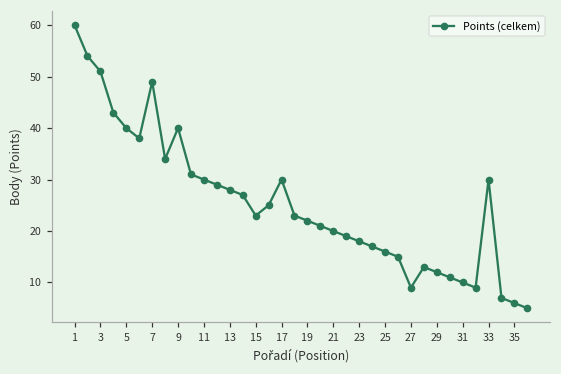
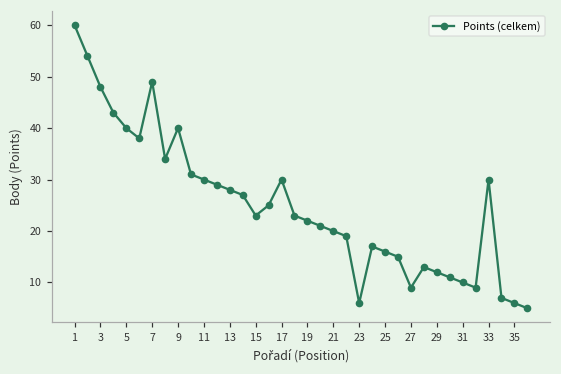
  {
    "1": 60,
-   "3": 51,
+   "3": 48,
    "5": 40,
    "7": 49,
    "9": 40,
    "11": 30,
    "13": 28,
    "15": 23,
    "17": 30,
    "19": 22,
    "21": 20,
-   "23": 18,
+   "23": 6,
    "25": 16,
    "27": 9,
    "29": 12,
    "31": 10,
    "33": 30,
    "35": 6
  }
